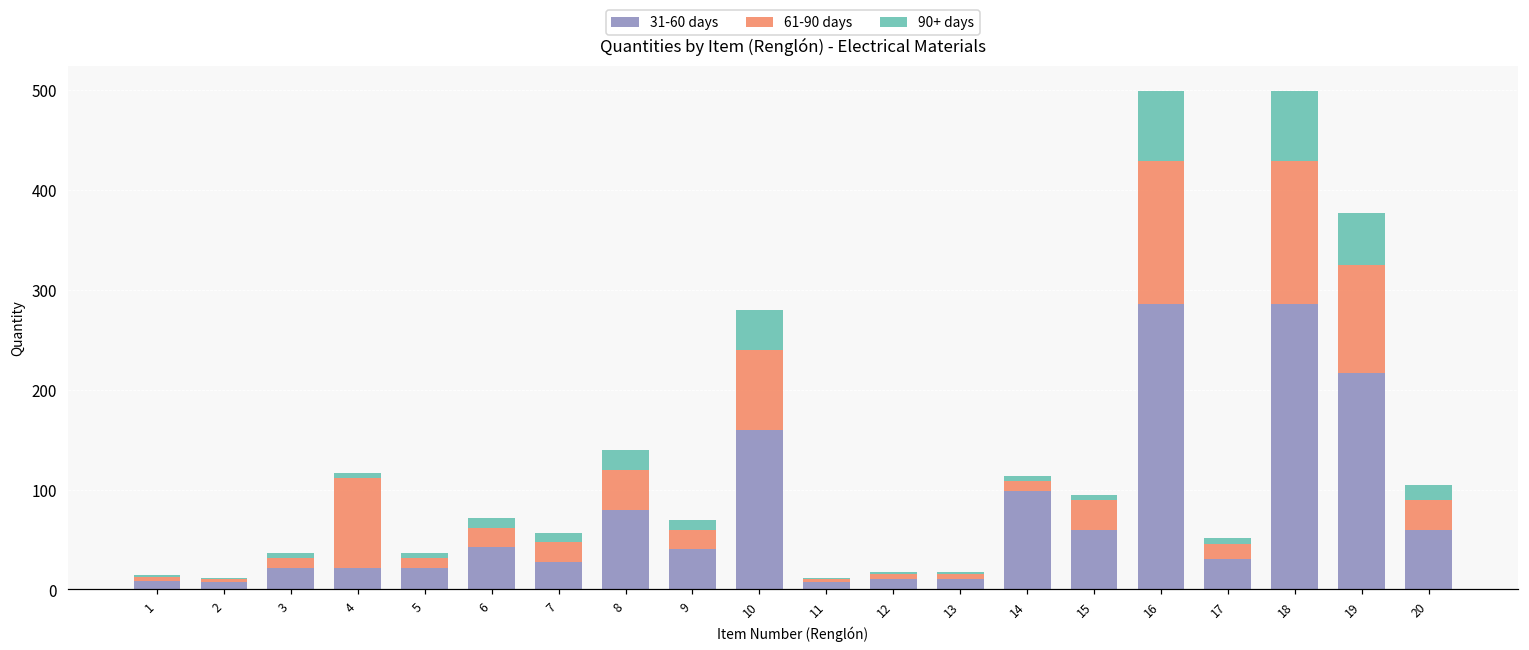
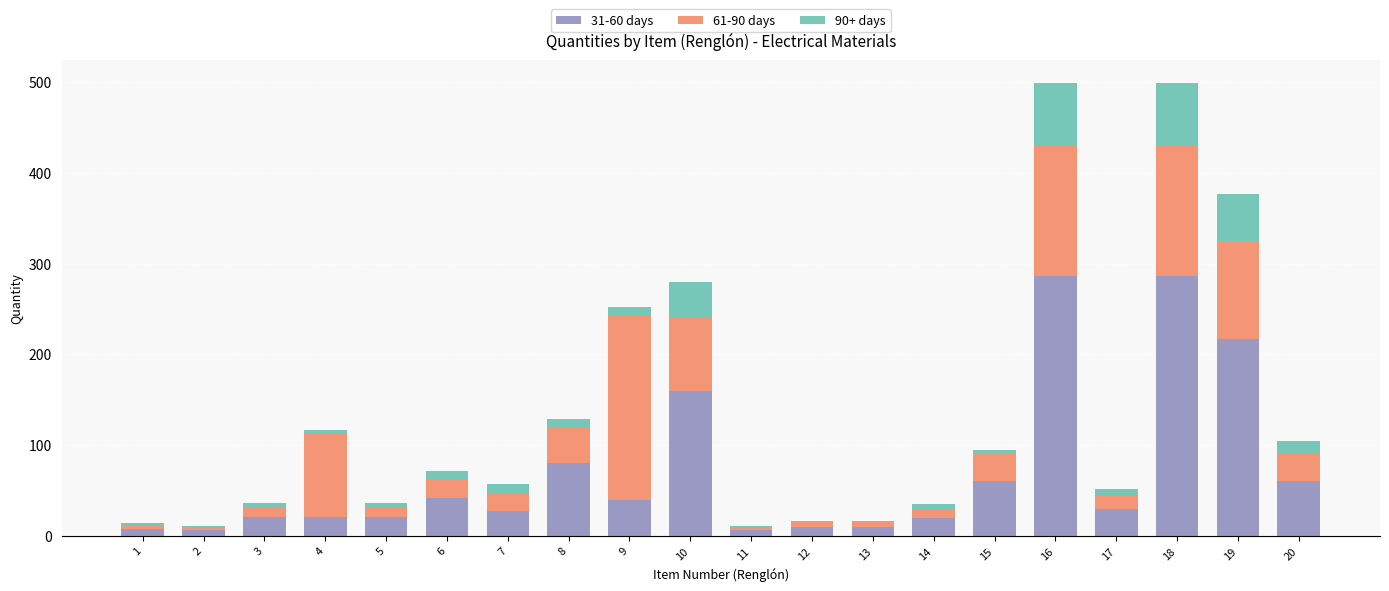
  {
    "31-60 days": {
      "1": 10,
      "2": 10,
      "3": 20,
      "4": 20,
      "5": 20,
      "6": 40,
      "7": 30,
      "8": 80,
      "9": 40,
      "10": 160,
      "11": 10,
      "12": 10,
      "13": 10,
-     "14": 100,
+     "14": 20,
      "15": 60,
      "16": 290,
      "17": 30,
      "18": 290,
      "19": 220,
      "20": 60
    },
    "61-90 days": {
      "1": 0,
      "2": 0,
      "3": 10,
      "4": 90,
      "5": 10,
      "6": 20,
      "7": 20,
      "8": 40,
-     "9": 20,
+     "9": 200,
      "10": 80,
      "11": 0,
      "12": 10,
      "13": 10,
      "14": 10,
      "15": 30,
      "16": 140,
      "17": 20,
      "18": 140,
      "19": 110,
      "20": 30
    },
    "90+ days": {
      "3": 10,
      "4": 10,
      "5": 10,
      "6": 10,
      "7": 10,
-     "8": 20,
+     "8": 10,
      "9": 10,
      "10": 40,
      "14": 10,
      "15": 10,
      "16": 70,
      "17": 10,
      "18": 70,
      "19": 50,
      "20": 20
    }
  }
